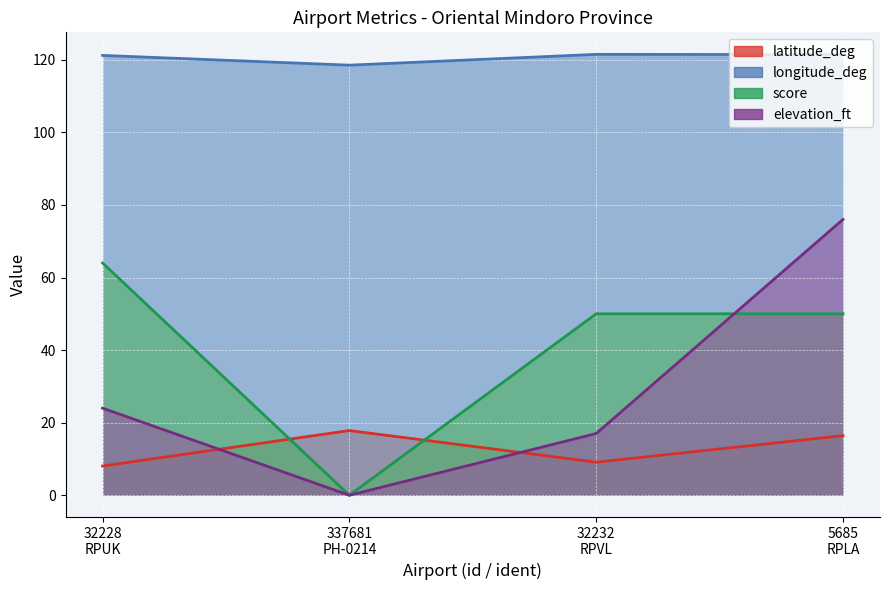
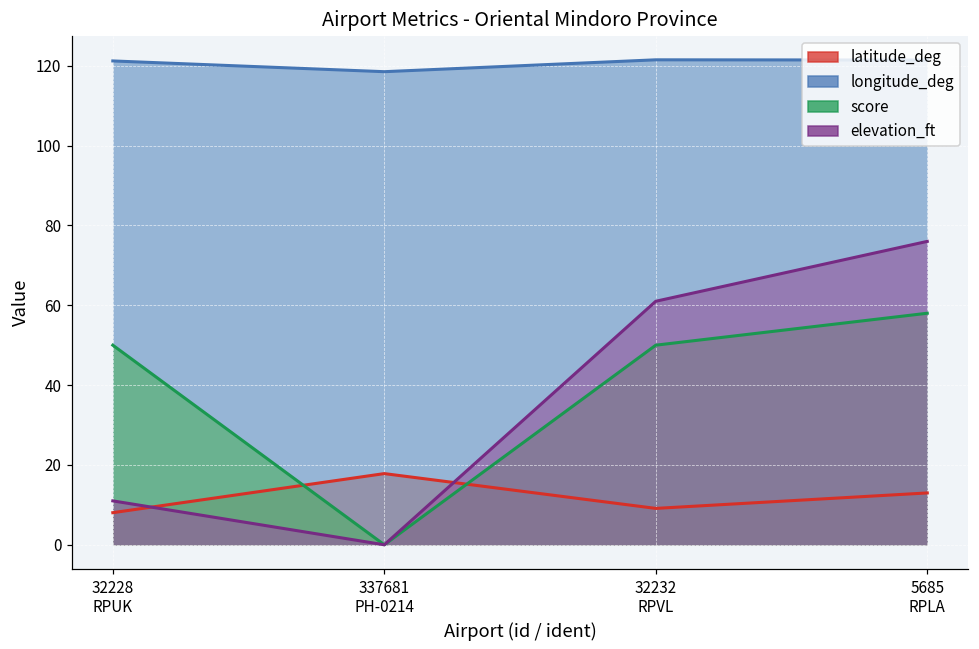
  {
    "latitude_deg": {
      "32228 RPUK": 8,
      "337681 PH-0214": 18,
      "32232 RPVL": 9,
-     "5685 RPLA": 16
+     "5685 RPLA": 13
    },
    "longitude_deg": {
      "32228 RPUK": 121,
      "337681 PH-0214": 119,
      "32232 RPVL": 121
    },
    "score": {
-     "32228 RPUK": 64,
+     "32228 RPUK": 50,
      "32232 RPVL": 50,
-     "5685 RPLA": 50
+     "5685 RPLA": 58
    },
    "elevation_ft": {
-     "32228 RPUK": 24,
-     "32232 RPVL": 17,
+     "32228 RPUK": 11,
+     "32232 RPVL": 61,
      "5685 RPLA": 76
    }
  }
